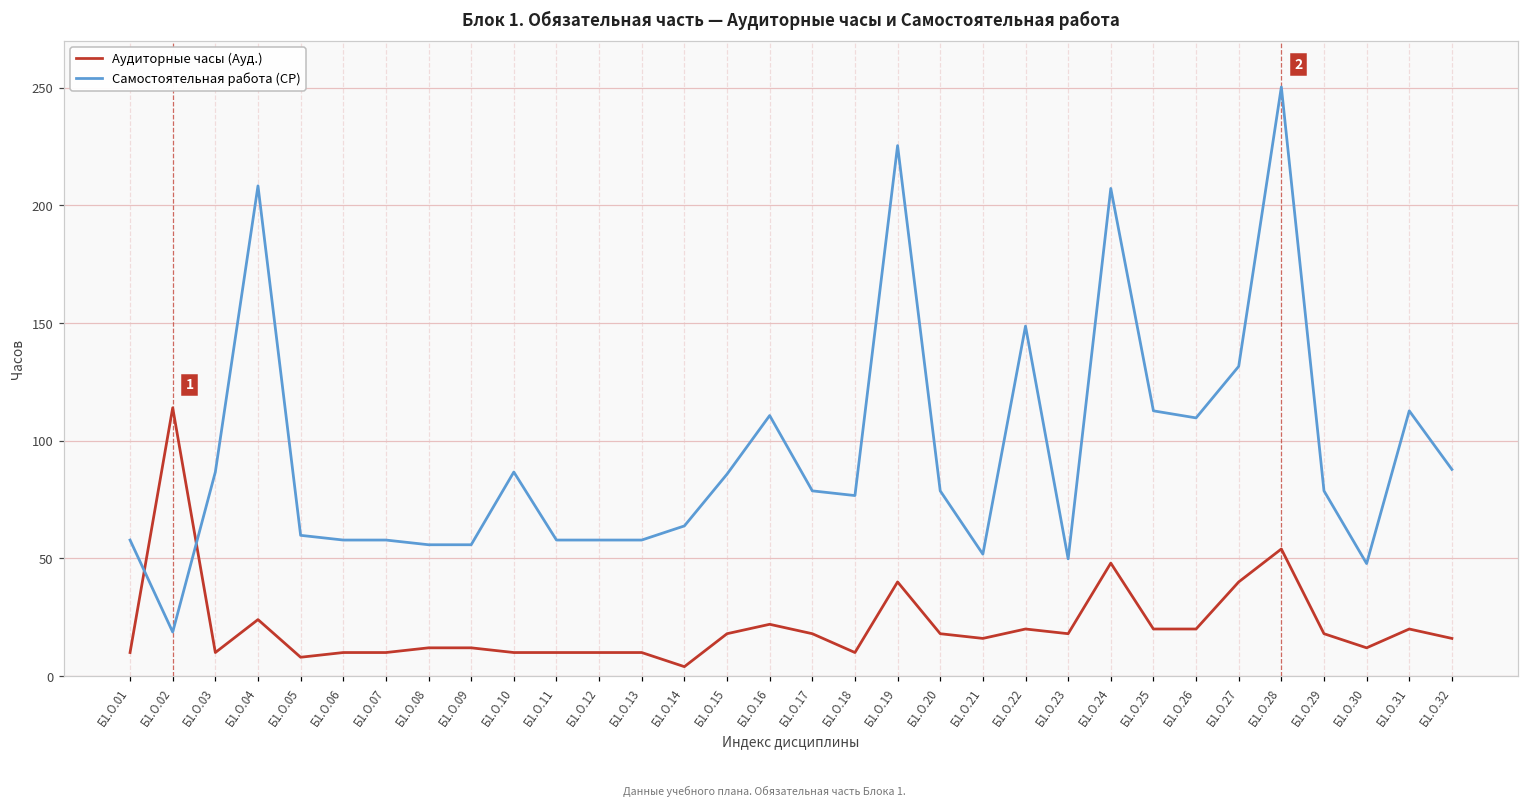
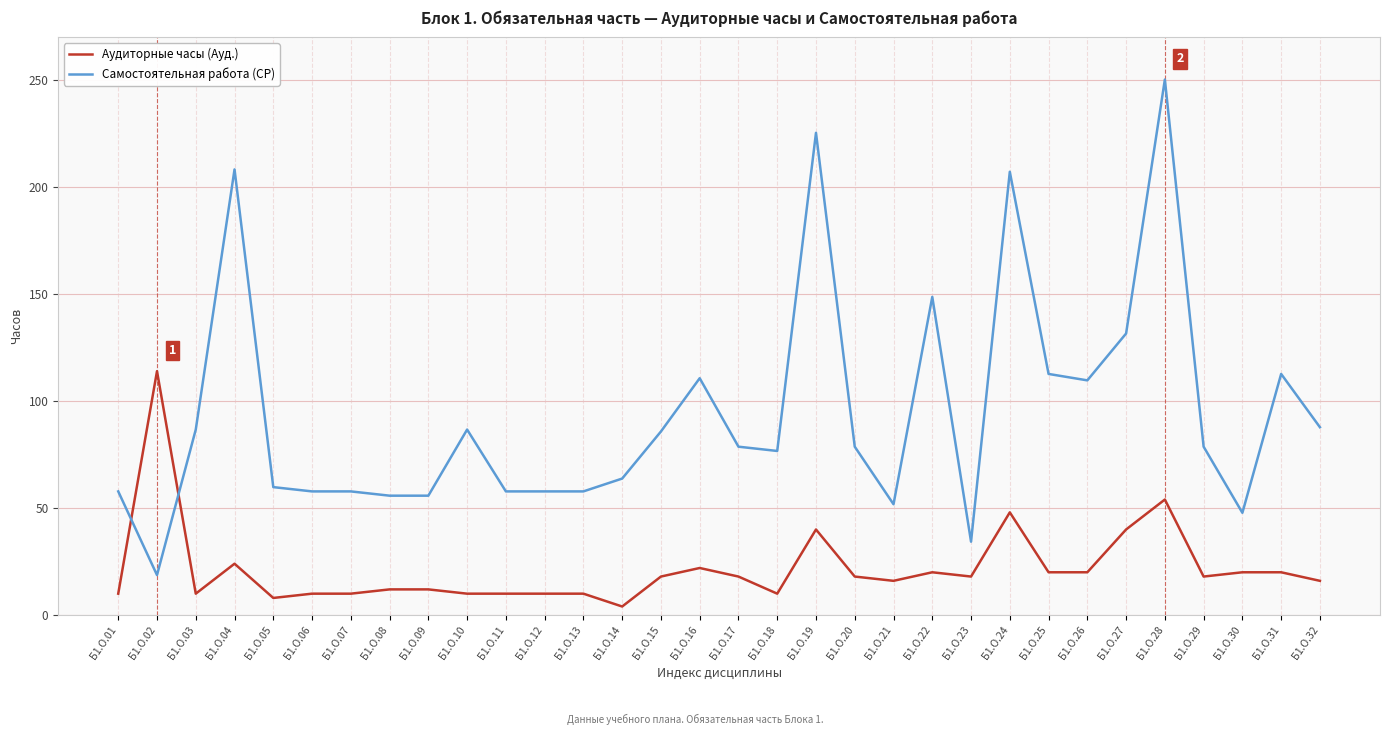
  {
    "Аудиторные часы (Ауд.)": {
      "Б1.О.01": 10,
      "Б1.О.03": 10,
      "Б1.О.04": 24,
      "Б1.О.05": 8,
      "Б1.О.06": 10,
      "Б1.О.07": 10,
      "Б1.О.08": 12,
      "Б1.О.09": 12,
      "Б1.О.10": 10,
      "Б1.О.11": 10,
      "Б1.О.12": 10,
      "Б1.О.13": 10,
      "Б1.О.14": 4,
      "Б1.О.15": 18,
      "Б1.О.16": 22,
      "Б1.О.17": 18,
      "Б1.О.18": 10,
      "Б1.О.19": 40,
      "Б1.О.20": 18,
      "Б1.О.21": 16,
      "Б1.О.22": 20,
      "Б1.О.23": 18,
      "Б1.О.24": 48,
      "Б1.О.25": 20,
      "Б1.О.26": 20,
      "Б1.О.27": 40,
      "Б1.О.28": 54,
      "Б1.О.29": 18,
-     "Б1.О.30": 12,
+     "Б1.О.30": 20,
      "Б1.О.31": 20,
      "Б1.О.32": 16
    },
    "Самостоятельная работа (СР)": {
      "Б1.О.01": 58,
      "Б1.О.02": 19,
      "Б1.О.03": 87,
      "Б1.О.04": 208,
      "Б1.О.05": 60,
      "Б1.О.06": 58,
      "Б1.О.07": 58,
      "Б1.О.08": 56,
      "Б1.О.09": 56,
      "Б1.О.10": 87,
      "Б1.О.11": 58,
      "Б1.О.12": 58,
      "Б1.О.13": 58,
      "Б1.О.14": 64,
      "Б1.О.15": 86,
      "Б1.О.16": 111,
      "Б1.О.17": 79,
      "Б1.О.18": 77,
      "Б1.О.19": 225,
      "Б1.О.20": 79,
      "Б1.О.21": 52,
      "Б1.О.22": 149,
-     "Б1.О.23": 50,
+     "Б1.О.23": 34,
      "Б1.О.24": 207,
      "Б1.О.25": 113,
      "Б1.О.26": 110,
      "Б1.О.27": 132,
      "Б1.О.29": 79,
      "Б1.О.30": 48,
      "Б1.О.31": 113,
      "Б1.О.32": 88
    }
  }
